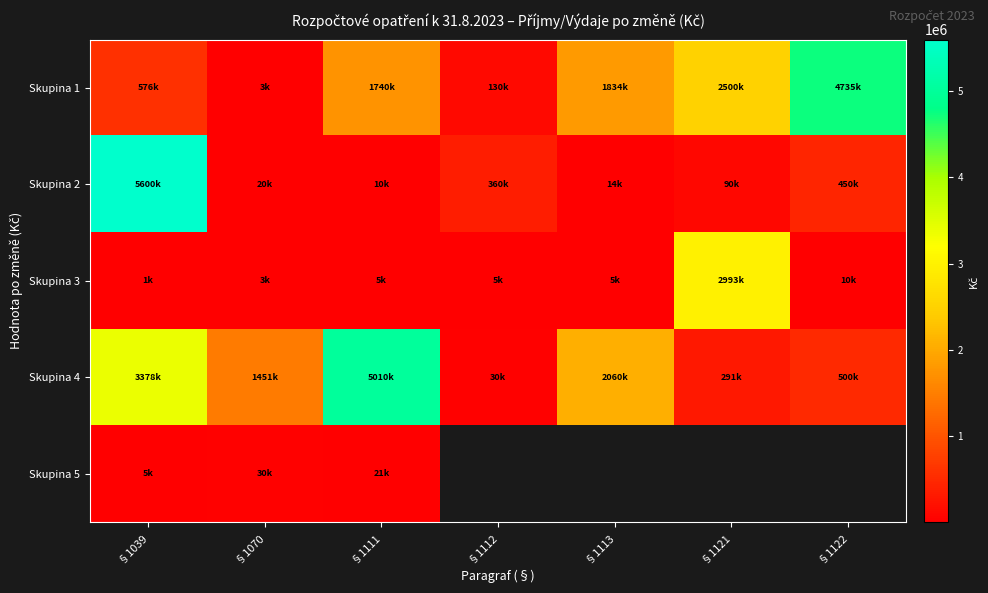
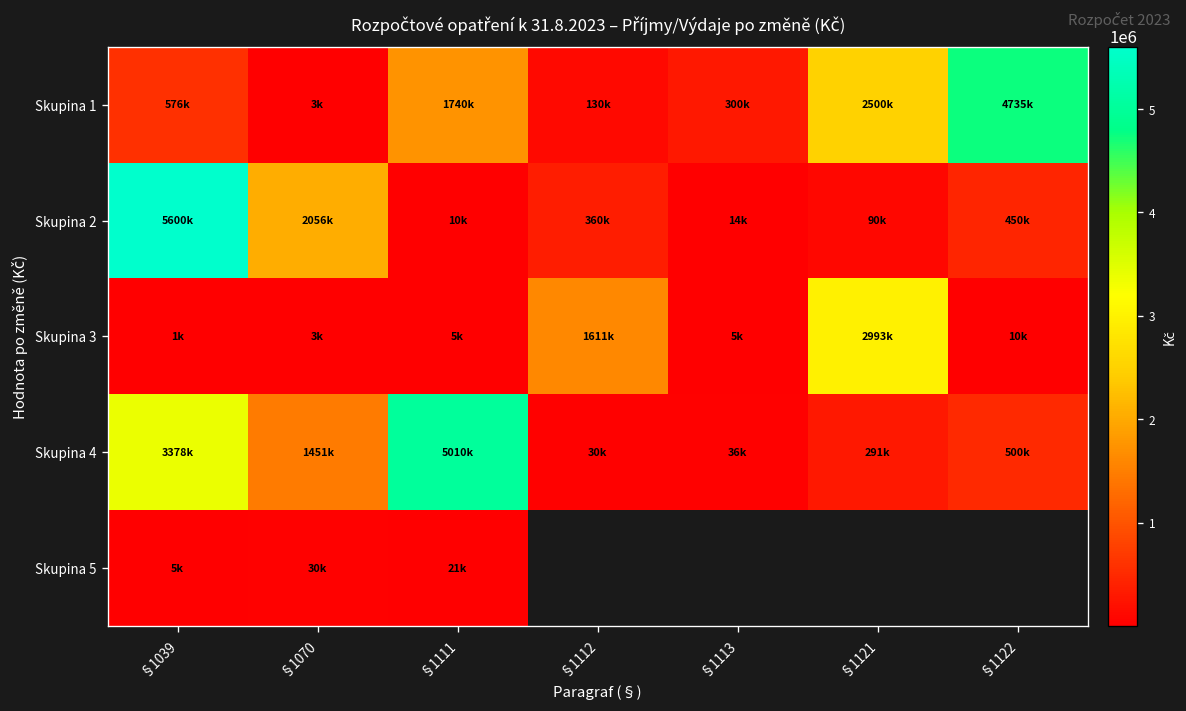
  {
    "Skupina 1": {
      "§1039": "576k",
      "§1070": "3k",
      "§1111": "1740k",
      "§1112": "130k",
-     "§1113": "1834k",
+     "§1113": "300k",
      "§1121": "2500k",
      "§1122": "4735k"
    },
    "Skupina 2": {
      "§1039": "5600k",
-     "§1070": "20k",
+     "§1070": "2056k",
      "§1111": "10k",
      "§1112": "360k",
      "§1113": "14k",
      "§1121": "90k",
      "§1122": "450k"
    },
    "Skupina 3": {
      "§1039": "1k",
      "§1070": "3k",
      "§1111": "5k",
-     "§1112": "5k",
+     "§1112": "1611k",
      "§1113": "5k",
      "§1121": "2993k",
      "§1122": "10k"
    },
    "Skupina 4": {
      "§1039": "3378k",
      "§1070": "1451k",
      "§1111": "5010k",
      "§1112": "30k",
-     "§1113": "2060k",
+     "§1113": "36k",
      "§1121": "291k",
      "§1122": "500k"
    },
    "Skupina 5": {
      "§1039": "5k",
      "§1070": "30k",
      "§1111": "21k"
    }
  }
